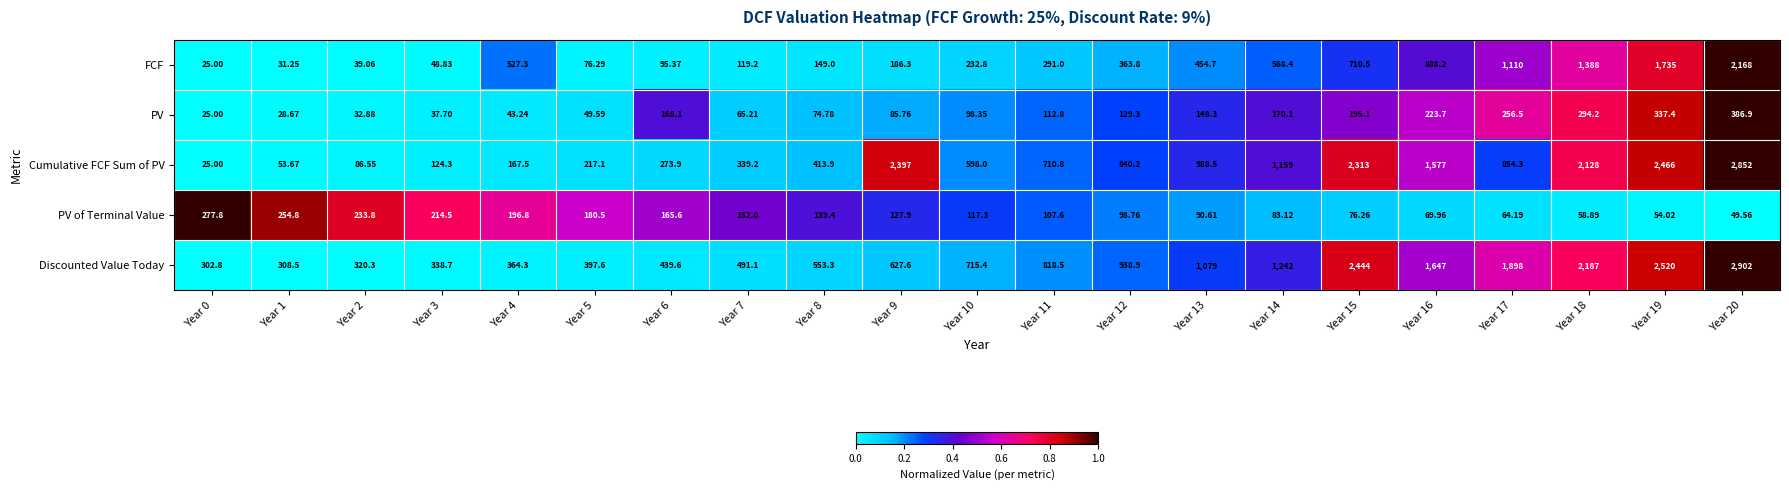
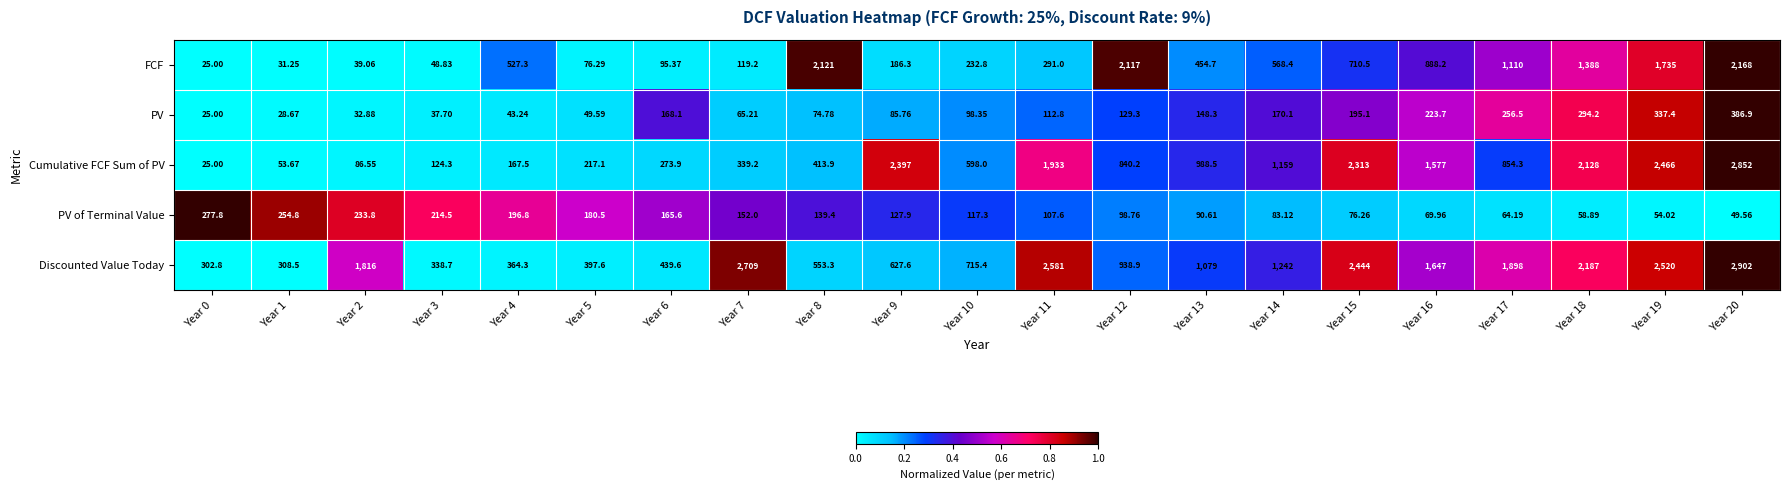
  {
    "FCF": {
      "Year 0": "25.00",
      "Year 1": "31.25",
      "Year 2": "39.06",
      "Year 3": "48.83",
      "Year 4": "527.3",
      "Year 5": "76.29",
      "Year 6": "95.37",
      "Year 7": "119.2",
-     "Year 8": "149.0",
+     "Year 8": "2,121",
      "Year 9": "186.3",
      "Year 10": "232.8",
      "Year 11": "291.0",
-     "Year 12": "363.8",
+     "Year 12": "2,117",
      "Year 13": "454.7",
      "Year 14": "568.4",
      "Year 15": "710.5",
      "Year 16": "888.2",
      "Year 17": "1,110",
      "Year 18": "1,388",
      "Year 19": "1,735",
      "Year 20": "2,168"
    },
    "PV": {
      "Year 0": "25.00",
      "Year 1": "28.67",
      "Year 2": "32.88",
      "Year 3": "37.70",
      "Year 4": "43.24",
      "Year 5": "49.59",
      "Year 6": "168.1",
      "Year 7": "65.21",
      "Year 8": "74.78",
      "Year 9": "85.76",
      "Year 10": "98.35",
      "Year 11": "112.8",
      "Year 12": "129.3",
      "Year 13": "148.3",
      "Year 14": "170.1",
      "Year 15": "195.1",
      "Year 16": "223.7",
      "Year 17": "256.5",
      "Year 18": "294.2",
      "Year 19": "337.4",
      "Year 20": "386.9"
    },
    "Cumulative FCF Sum of PV": {
      "Year 0": "25.00",
      "Year 1": "53.67",
      "Year 2": "86.55",
      "Year 3": "124.3",
      "Year 4": "167.5",
      "Year 5": "217.1",
      "Year 6": "273.9",
      "Year 7": "339.2",
      "Year 8": "413.9",
      "Year 9": "2,397",
      "Year 10": "598.0",
-     "Year 11": "710.8",
+     "Year 11": "1,933",
      "Year 12": "840.2",
      "Year 13": "988.5",
      "Year 14": "1,159",
      "Year 15": "2,313",
      "Year 16": "1,577",
      "Year 17": "854.3",
      "Year 18": "2,128",
      "Year 19": "2,466",
      "Year 20": "2,852"
    },
    "PV of Terminal Value": {
      "Year 0": "277.8",
      "Year 1": "254.8",
      "Year 2": "233.8",
      "Year 3": "214.5",
      "Year 4": "196.8",
      "Year 5": "180.5",
      "Year 6": "165.6",
      "Year 7": "152.0",
      "Year 8": "139.4",
      "Year 9": "127.9",
      "Year 10": "117.3",
      "Year 11": "107.6",
      "Year 12": "98.76",
      "Year 13": "90.61",
      "Year 14": "83.12",
      "Year 15": "76.26",
      "Year 16": "69.96",
      "Year 17": "64.19",
      "Year 18": "58.89",
      "Year 19": "54.02",
      "Year 20": "49.56"
    },
    "Discounted Value Today": {
      "Year 0": "302.8",
      "Year 1": "308.5",
-     "Year 2": "320.3",
+     "Year 2": "1,816",
      "Year 3": "338.7",
      "Year 4": "364.3",
      "Year 5": "397.6",
      "Year 6": "439.6",
-     "Year 7": "491.1",
+     "Year 7": "2,709",
      "Year 8": "553.3",
      "Year 9": "627.6",
      "Year 10": "715.4",
-     "Year 11": "818.5",
+     "Year 11": "2,581",
      "Year 12": "938.9",
      "Year 13": "1,079",
      "Year 14": "1,242",
      "Year 15": "2,444",
      "Year 16": "1,647",
      "Year 17": "1,898",
      "Year 18": "2,187",
      "Year 19": "2,520",
      "Year 20": "2,902"
    }
  }
